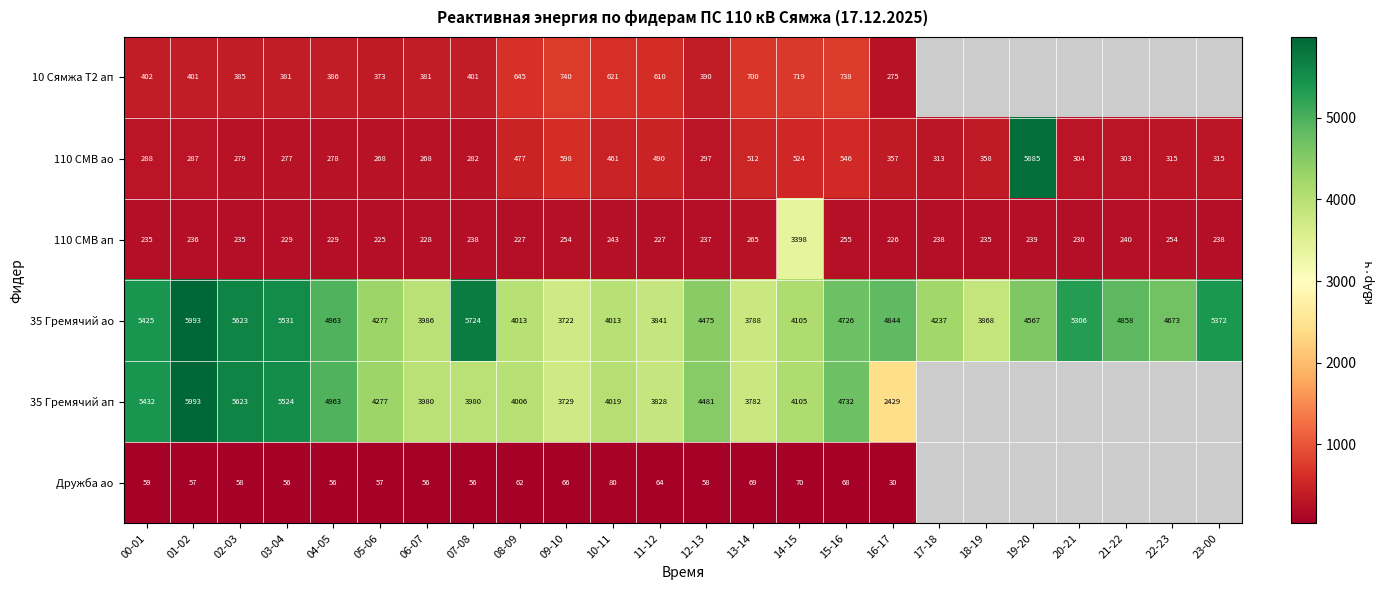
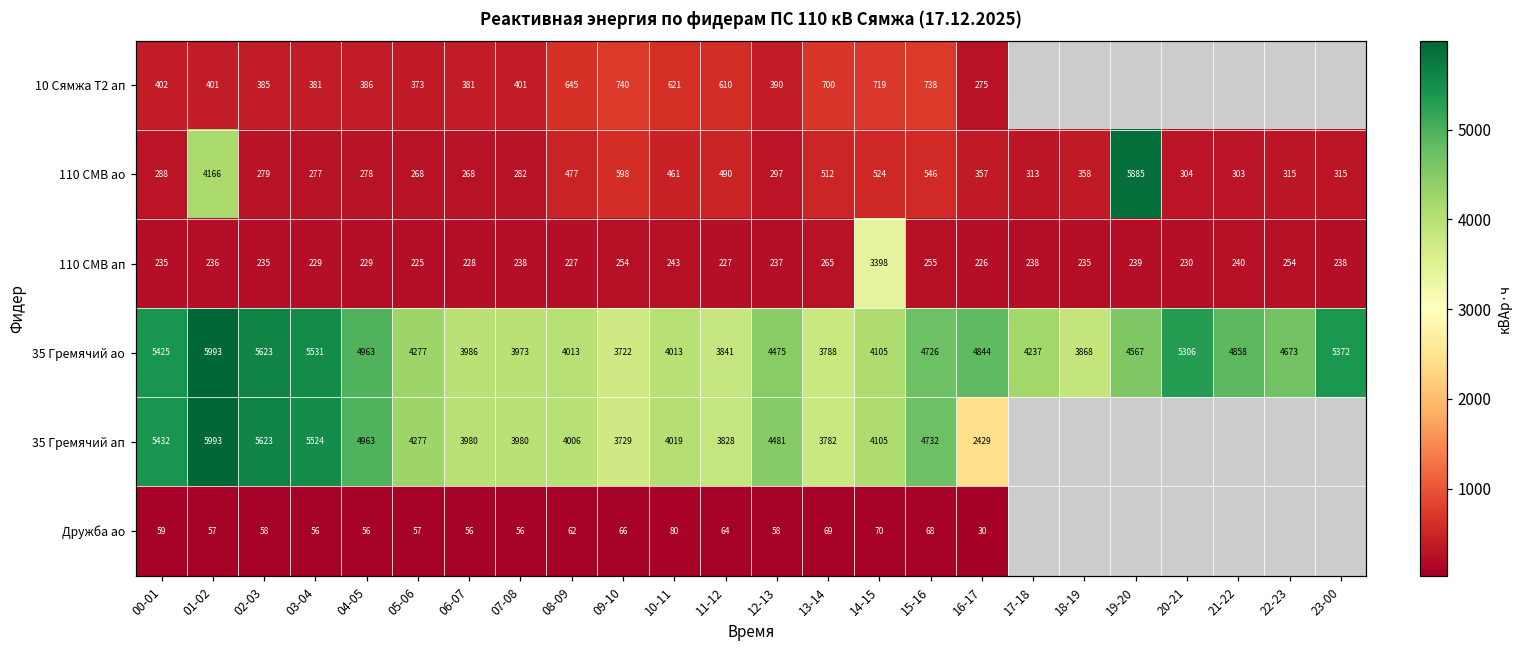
  {
    "10 Сямжа Т2 ап": {
      "00-01": 402,
      "01-02": 401,
      "02-03": 385,
      "03-04": 381,
      "04-05": 386,
      "05-06": 373,
      "06-07": 381,
      "07-08": 401,
      "08-09": 645,
      "09-10": 740,
      "10-11": 621,
      "11-12": 610,
      "12-13": 390,
      "13-14": 700,
      "14-15": 719,
      "15-16": 738,
      "16-17": 275
    },
    "110 СМВ ао": {
      "00-01": 288,
-     "01-02": 287,
+     "01-02": 4166,
      "02-03": 279,
      "03-04": 277,
      "04-05": 278,
      "05-06": 268,
      "06-07": 268,
      "07-08": 282,
      "08-09": 477,
      "09-10": 598,
      "10-11": 461,
      "11-12": 490,
      "12-13": 297,
      "13-14": 512,
      "14-15": 524,
      "15-16": 546,
      "16-17": 357,
      "17-18": 313,
      "18-19": 358,
      "19-20": 5885,
      "20-21": 304,
      "21-22": 303,
      "22-23": 315,
      "23-00": 315
    },
    "110 СМВ ап": {
      "00-01": 235,
      "01-02": 236,
      "02-03": 235,
      "03-04": 229,
      "04-05": 229,
      "05-06": 225,
      "06-07": 228,
      "07-08": 238,
      "08-09": 227,
      "09-10": 254,
      "10-11": 243,
      "11-12": 227,
      "12-13": 237,
      "13-14": 265,
      "14-15": 3398,
      "15-16": 255,
      "16-17": 226,
      "17-18": 238,
      "18-19": 235,
      "19-20": 239,
      "20-21": 230,
      "21-22": 240,
      "22-23": 254,
      "23-00": 238
    },
    "35 Гремячий ао": {
      "00-01": 5425,
      "01-02": 5993,
      "02-03": 5623,
      "03-04": 5531,
      "04-05": 4963,
      "05-06": 4277,
      "06-07": 3986,
-     "07-08": 5724,
+     "07-08": 3973,
      "08-09": 4013,
      "09-10": 3722,
      "10-11": 4013,
      "11-12": 3841,
      "12-13": 4475,
      "13-14": 3788,
      "14-15": 4105,
      "15-16": 4726,
      "16-17": 4844,
      "17-18": 4237,
      "18-19": 3868,
      "19-20": 4567,
      "20-21": 5306,
      "21-22": 4858,
      "22-23": 4673,
      "23-00": 5372
    },
    "35 Гремячий ап": {
      "00-01": 5432,
      "01-02": 5993,
      "02-03": 5623,
      "03-04": 5524,
      "04-05": 4963,
      "05-06": 4277,
      "06-07": 3980,
      "07-08": 3980,
      "08-09": 4006,
      "09-10": 3729,
      "10-11": 4019,
      "11-12": 3828,
      "12-13": 4481,
      "13-14": 3782,
      "14-15": 4105,
      "15-16": 4732,
      "16-17": 2429
    },
    "Дружба ао": {
      "00-01": 59,
      "01-02": 57,
      "02-03": 58,
      "03-04": 56,
      "04-05": 56,
      "05-06": 57,
      "06-07": 56,
      "07-08": 56,
      "08-09": 62,
      "09-10": 66,
      "10-11": 80,
      "11-12": 64,
      "12-13": 58,
      "13-14": 69,
      "14-15": 70,
      "15-16": 68,
      "16-17": 30
    }
  }
